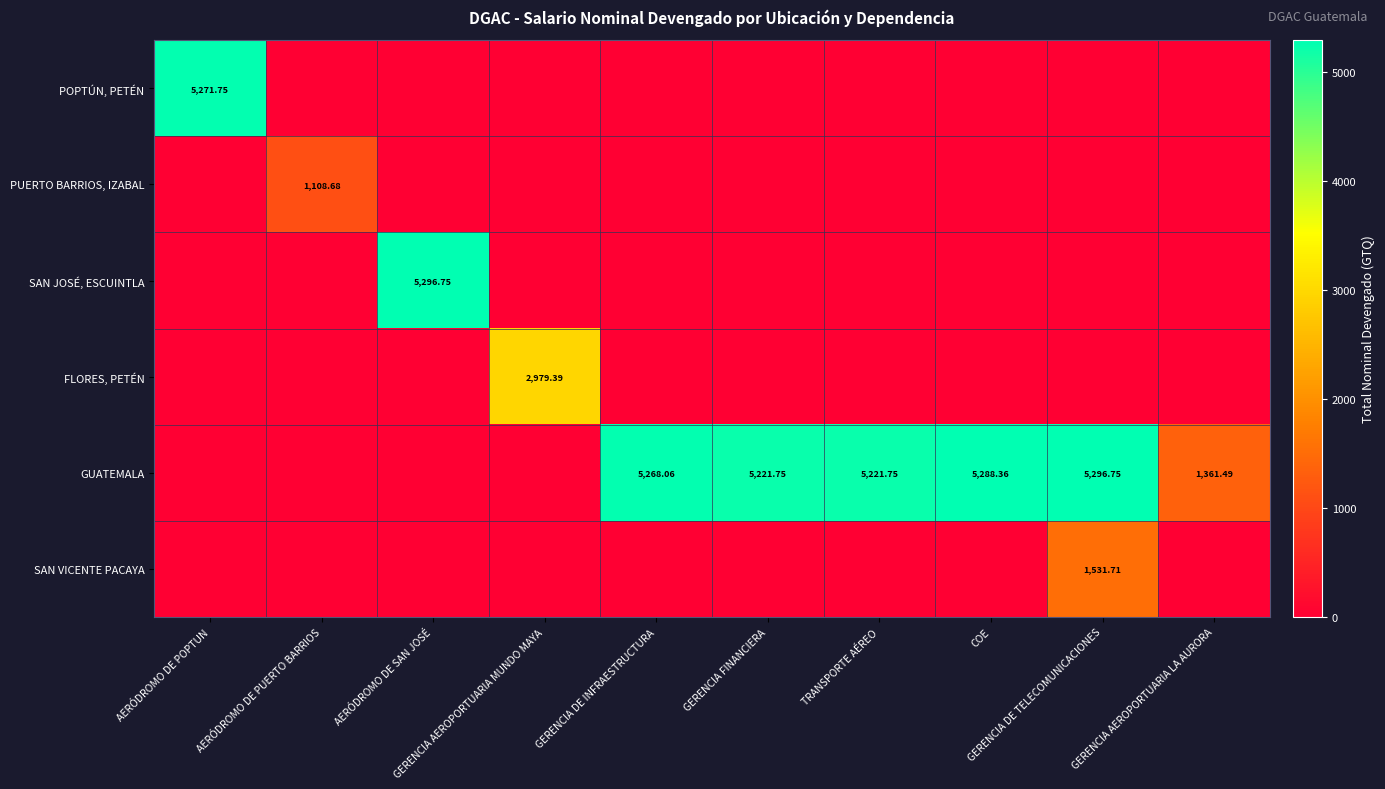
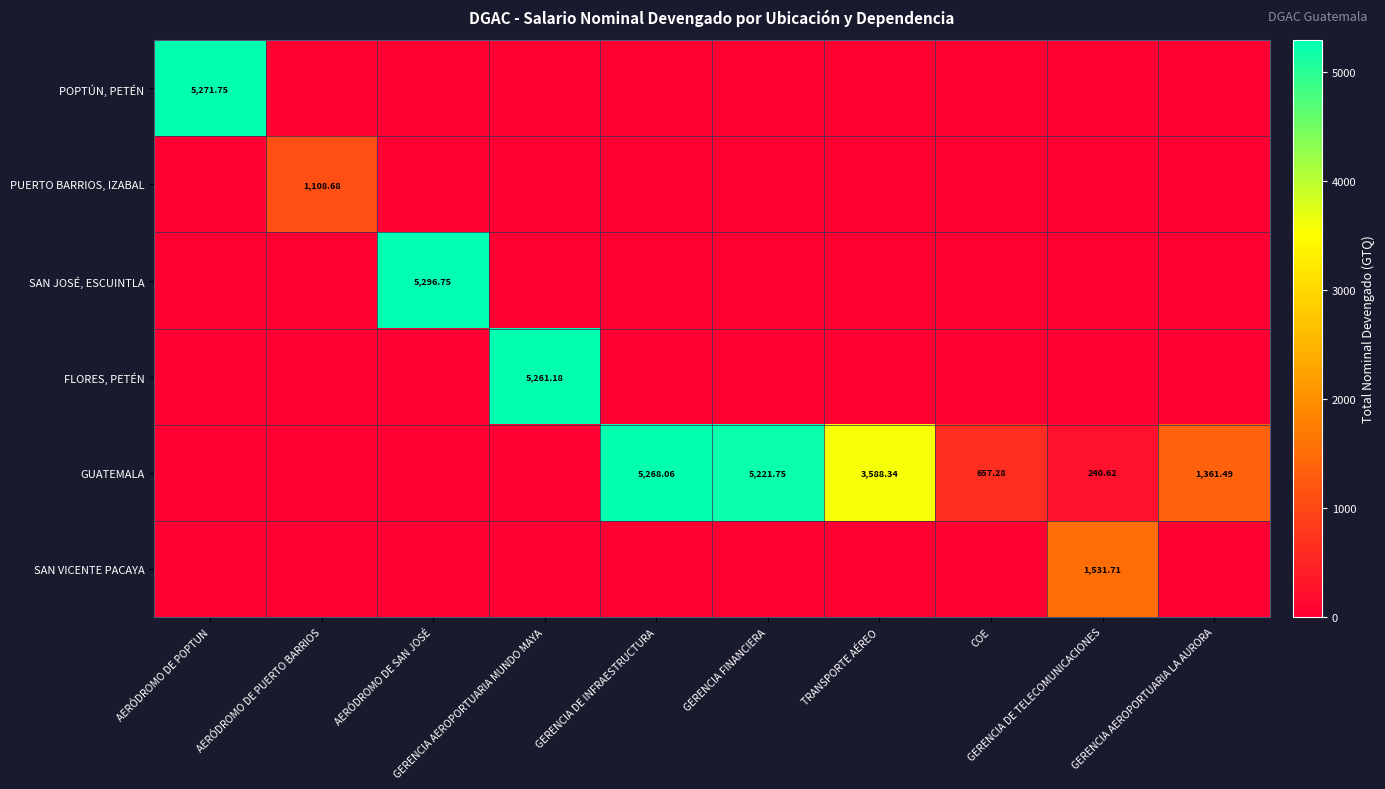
  {
    "POPTÚN, PETÉN": {
      "AERÓDROMO DE POPTUN": "5,271.75"
    },
    "PUERTO BARRIOS, IZABAL": {
      "AERÓDROMO DE PUERTO BARRIOS": "1,108.68"
    },
    "SAN JOSÉ, ESCUINTLA": {
      "AERÓDROMO DE SAN JOSÉ": "5,296.75"
    },
    "FLORES, PETÉN": {
-     "GERENCIA AEROPORTUARIA MUNDO MAYA": "2,979.39"
+     "GERENCIA AEROPORTUARIA MUNDO MAYA": "5,261.18"
    },
    "GUATEMALA": {
      "GERENCIA DE INFRAESTRUCTURA": "5,268.06",
      "GERENCIA FINANCIERA": "5,221.75",
-     "TRANSPORTE AÉREO": "5,221.75",
-     "COE": "5,288.36",
-     "GERENCIA DE TELECOMUNICACIONES": "5,296.75",
+     "TRANSPORTE AÉREO": "3,588.34",
+     "COE": "657.28",
+     "GERENCIA DE TELECOMUNICACIONES": "240.62",
      "GERENCIA AEROPORTUARIA LA AURORA": "1,361.49"
    },
    "SAN VICENTE PACAYA": {
      "GERENCIA DE TELECOMUNICACIONES": "1,531.71"
    }
  }
